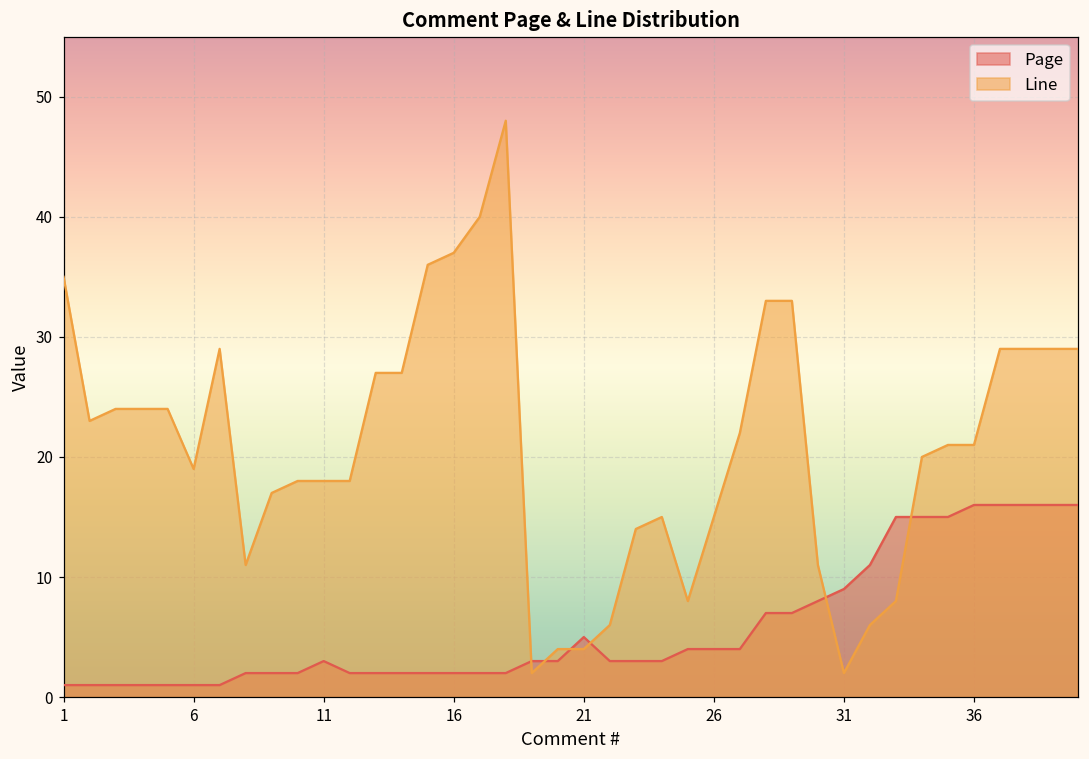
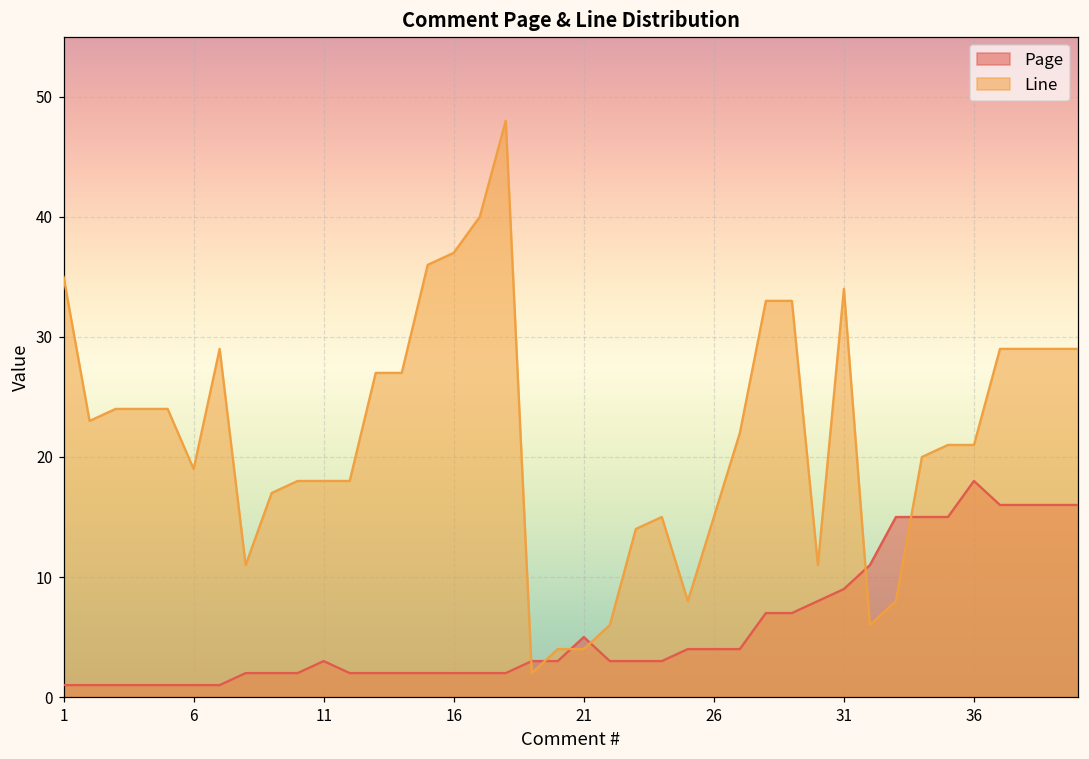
  {
    "Page": {
      "1": 1,
      "6": 1,
      "11": 3,
      "16": 2,
      "21": 5,
      "26": 4,
      "31": 9,
-     "36": 16
+     "36": 18
    },
    "Line": {
      "1": 35,
      "6": 19,
      "11": 18,
      "16": 37,
      "21": 4,
      "26": 15,
-     "31": 2,
+     "31": 34,
      "36": 21
    }
  }
